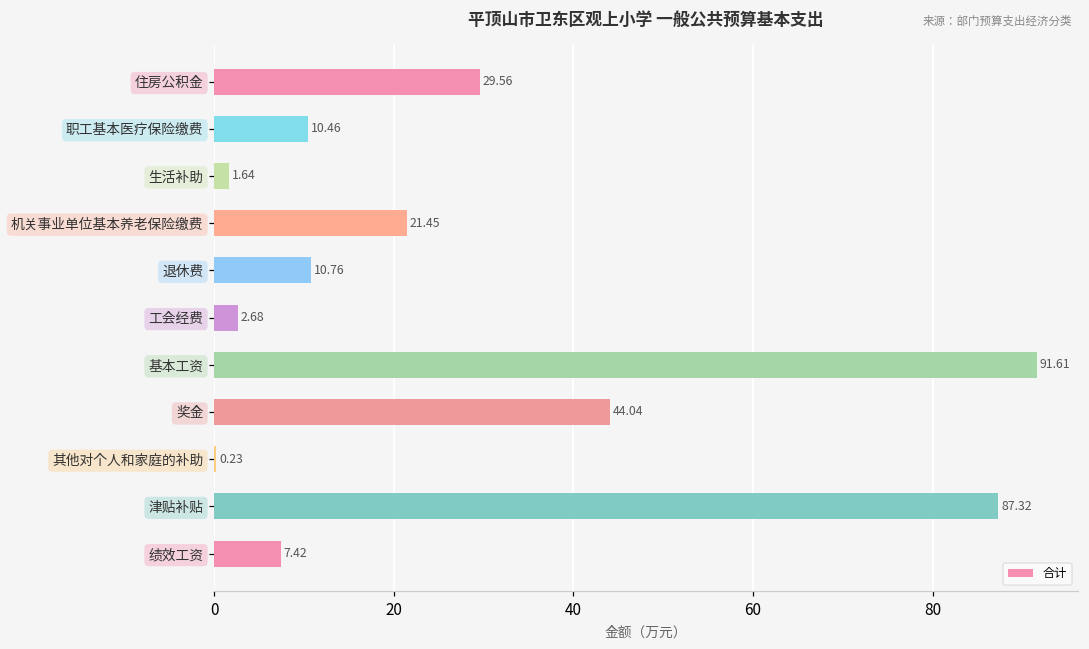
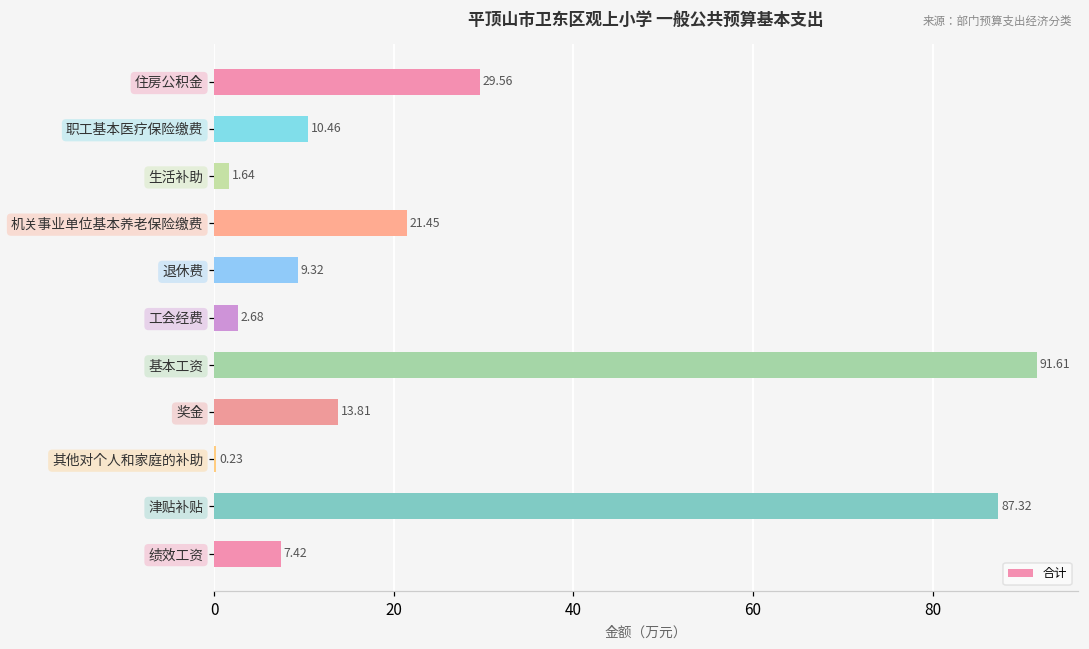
  {
    "住房公积金": 29.56,
    "职工基本医疗保险缴费": 10.46,
    "生活补助": 1.64,
    "机关事业单位基本养老保险缴费": 21.45,
-   "退休费": 10.76,
+   "退休费": 9.32,
    "工会经费": 2.68,
    "基本工资": 91.61,
-   "奖金": 44.04,
+   "奖金": 13.81,
    "其他对个人和家庭的补助": 0.23,
    "津贴补贴": 87.32,
    "绩效工资": 7.42
  }
